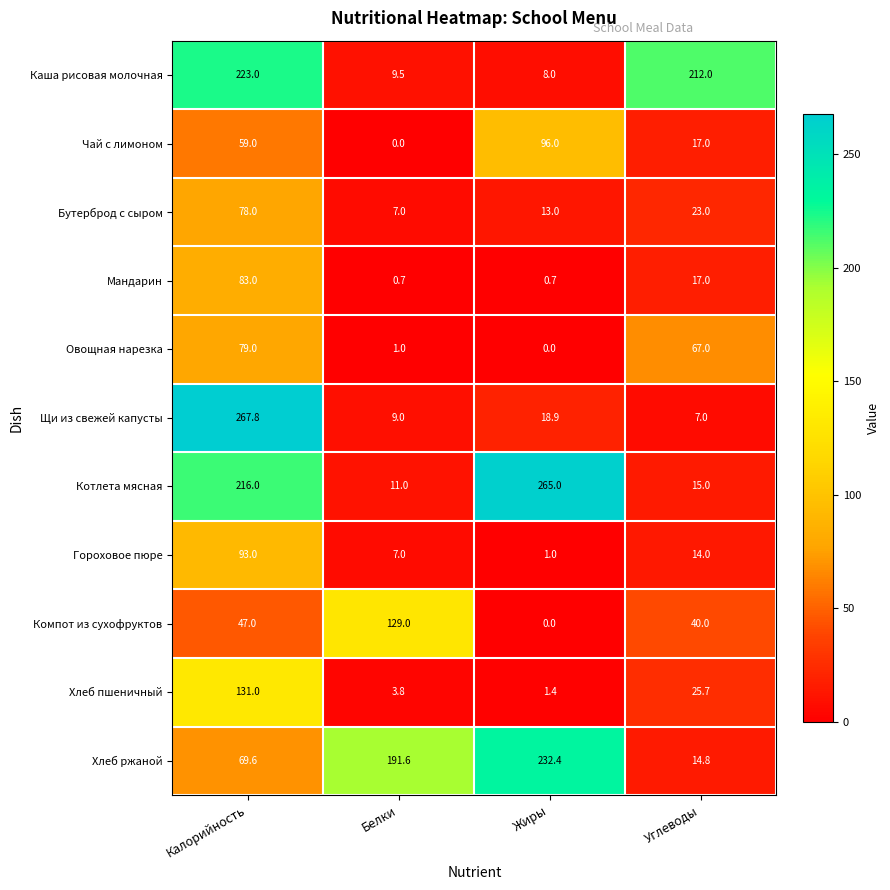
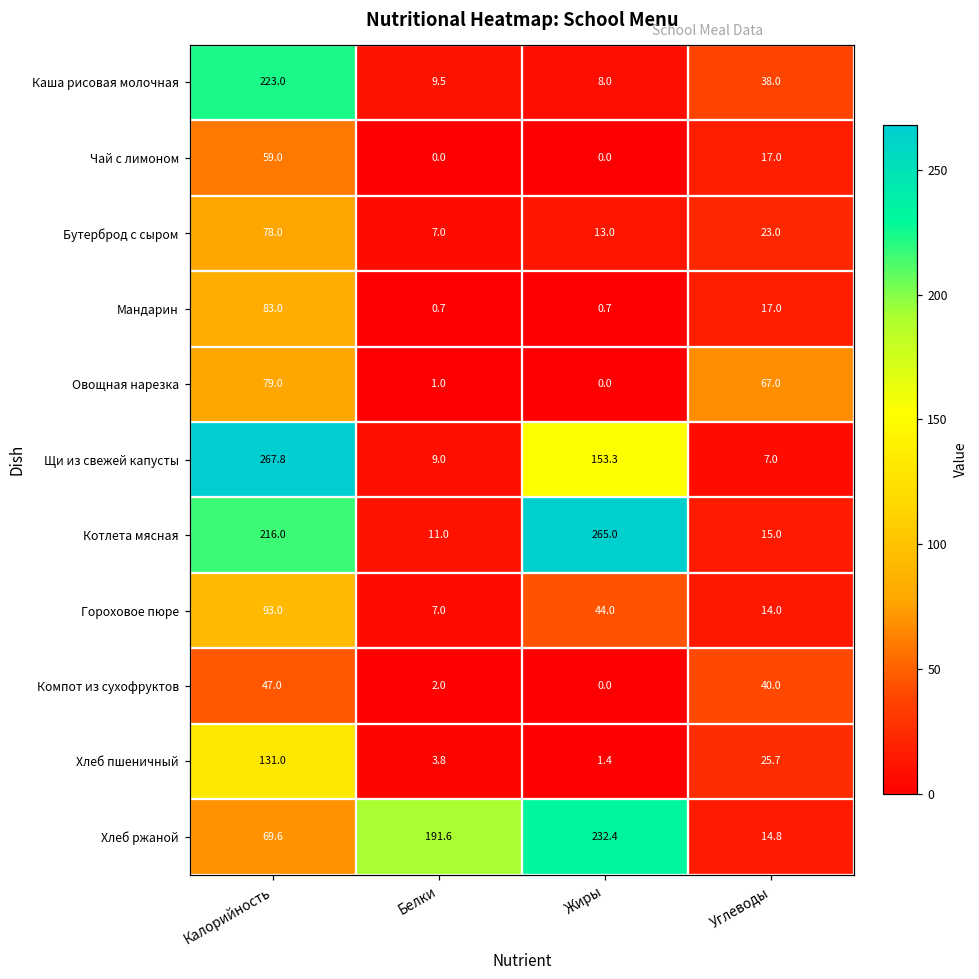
  {
    "Каша рисовая молочная": {
      "Калорийность": 223.0,
      "Белки": 9.5,
      "Жиры": 8.0,
-     "Углеводы": 212.0
+     "Углеводы": 38.0
    },
    "Чай с лимоном": {
      "Калорийность": 59.0,
      "Белки": 0.0,
-     "Жиры": 96.0,
+     "Жиры": 0.0,
      "Углеводы": 17.0
    },
    "Бутерброд с сыром": {
      "Калорийность": 78.0,
      "Белки": 7.0,
      "Жиры": 13.0,
      "Углеводы": 23.0
    },
    "Мандарин": {
      "Калорийность": 83.0,
      "Белки": 0.7,
      "Жиры": 0.7,
      "Углеводы": 17.0
    },
    "Овощная нарезка": {
      "Калорийность": 79.0,
      "Белки": 1.0,
      "Жиры": 0.0,
      "Углеводы": 67.0
    },
    "Щи из свежей капусты": {
      "Калорийность": 267.8,
      "Белки": 9.0,
-     "Жиры": 18.9,
+     "Жиры": 153.3,
      "Углеводы": 7.0
    },
    "Котлета мясная": {
      "Калорийность": 216.0,
      "Белки": 11.0,
      "Жиры": 265.0,
      "Углеводы": 15.0
    },
    "Гороховое пюре": {
      "Калорийность": 93.0,
      "Белки": 7.0,
-     "Жиры": 1.0,
+     "Жиры": 44.0,
      "Углеводы": 14.0
    },
    "Компот из сухофруктов": {
      "Калорийность": 47.0,
-     "Белки": 129.0,
+     "Белки": 2.0,
      "Жиры": 0.0,
      "Углеводы": 40.0
    },
    "Хлеб пшеничный": {
      "Калорийность": 131.0,
      "Белки": 3.8,
      "Жиры": 1.4,
      "Углеводы": 25.7
    },
    "Хлеб ржаной": {
      "Калорийность": 69.6,
      "Белки": 191.6,
      "Жиры": 232.4,
      "Углеводы": 14.8
    }
  }
